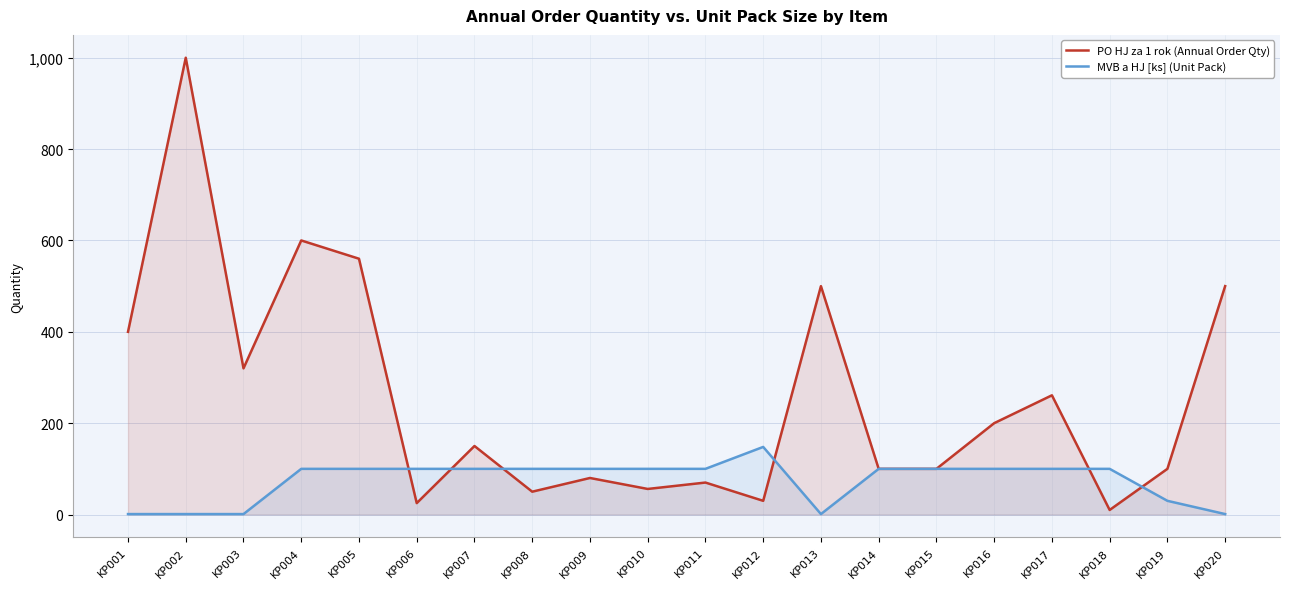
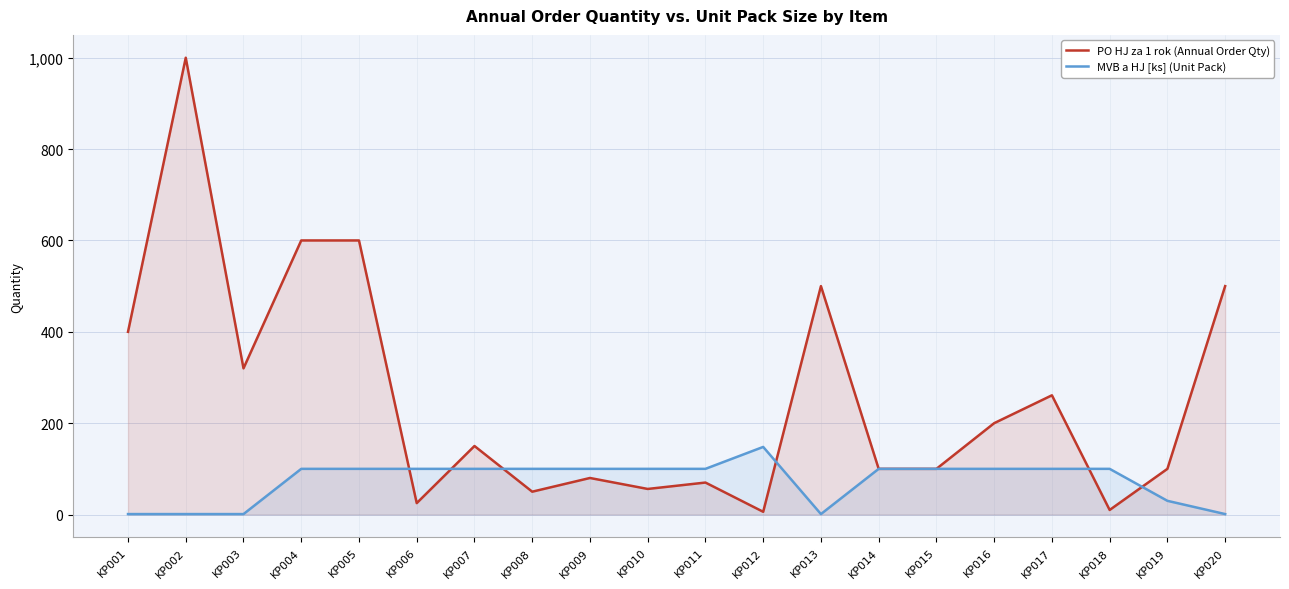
  {
    "PO HJ za 1 rok (Annual Order Qty)": {
      "KP001": "400",
      "KP002": "1,000",
      "KP003": "320",
      "KP004": "600",
-     "KP005": "560",
+     "KP005": "600",
      "KP006": "30",
      "KP007": "150",
      "KP008": "50",
      "KP009": "80",
      "KP010": "60",
      "KP011": "70",
-     "KP012": "30",
+     "KP012": "10",
      "KP013": "500",
      "KP016": "200",
      "KP017": "260",
      "KP018": "10",
      "KP019": "100",
      "KP020": "500"
    },
    "MVB a HJ [ks] (Unit Pack)": {
      "KP001": "0",
      "KP002": "0",
      "KP003": "0",
      "KP004": "100",
      "KP005": "100",
      "KP006": "100",
      "KP007": "100",
      "KP008": "100",
      "KP009": "100",
      "KP010": "100",
      "KP011": "100",
      "KP012": "150",
      "KP013": "0",
      "KP016": "100",
      "KP017": "100",
      "KP018": "100",
      "KP019": "30",
      "KP020": "0"
    }
  }
